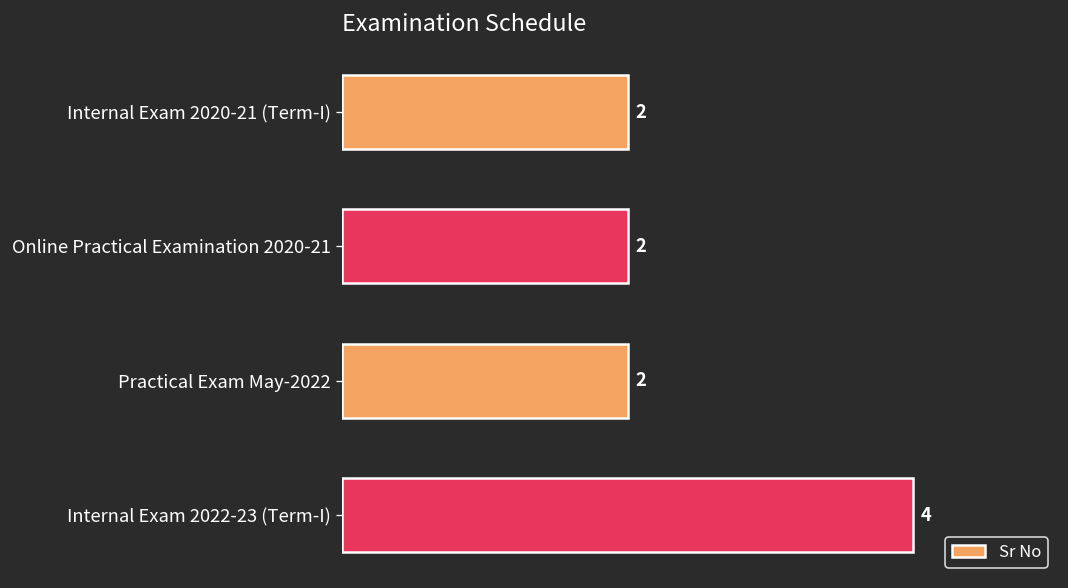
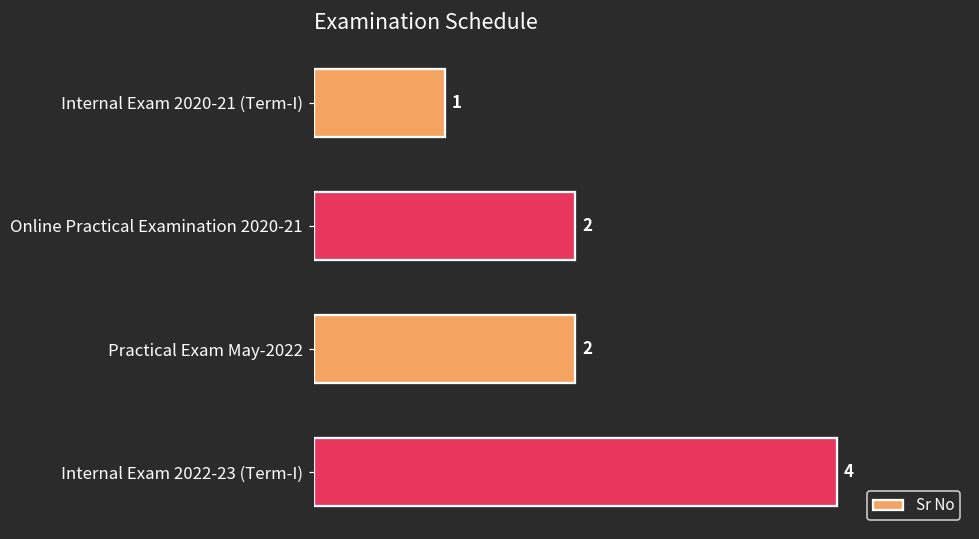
  {
-   "Internal Exam 2020-21 (Term-I)": 2,
+   "Internal Exam 2020-21 (Term-I)": 1,
    "Online Practical Examination 2020-21": 2,
    "Practical Exam May-2022": 2,
    "Internal Exam 2022-23 (Term-I)": 4
  }
